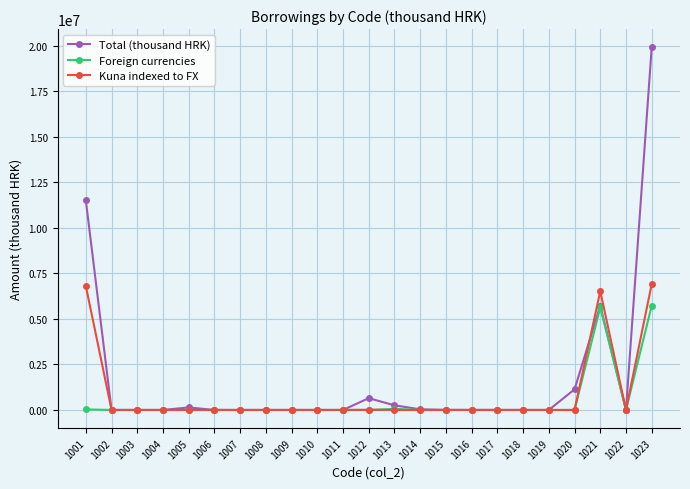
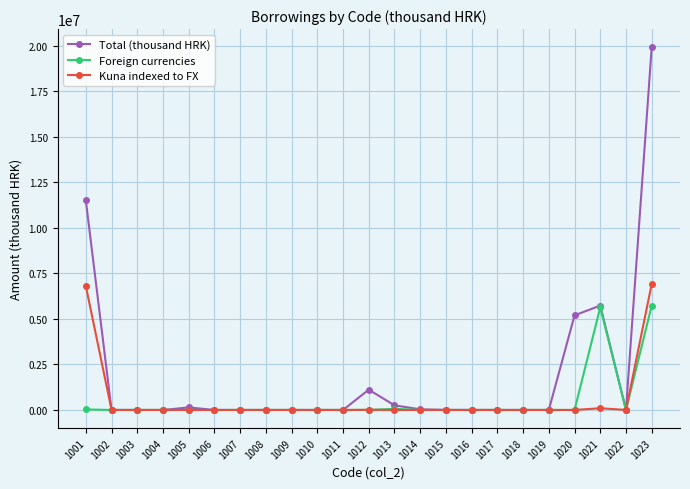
  {
    "Total (thousand HRK)": {
      "1001": 11500000,
      "1005": 100000,
-     "1012": 600000,
+     "1012": 1100000,
      "1013": 300000,
-     "1020": 1100000,
+     "1020": 5200000,
      "1023": 19900000
    },
    "Foreign currencies": {
      "1001": 0,
      "1023": 5700000
    },
    "Kuna indexed to FX": {
      "1001": 6800000,
-     "1021": 6500000,
+     "1021": 100000,
      "1023": 6900000
    }
  }
